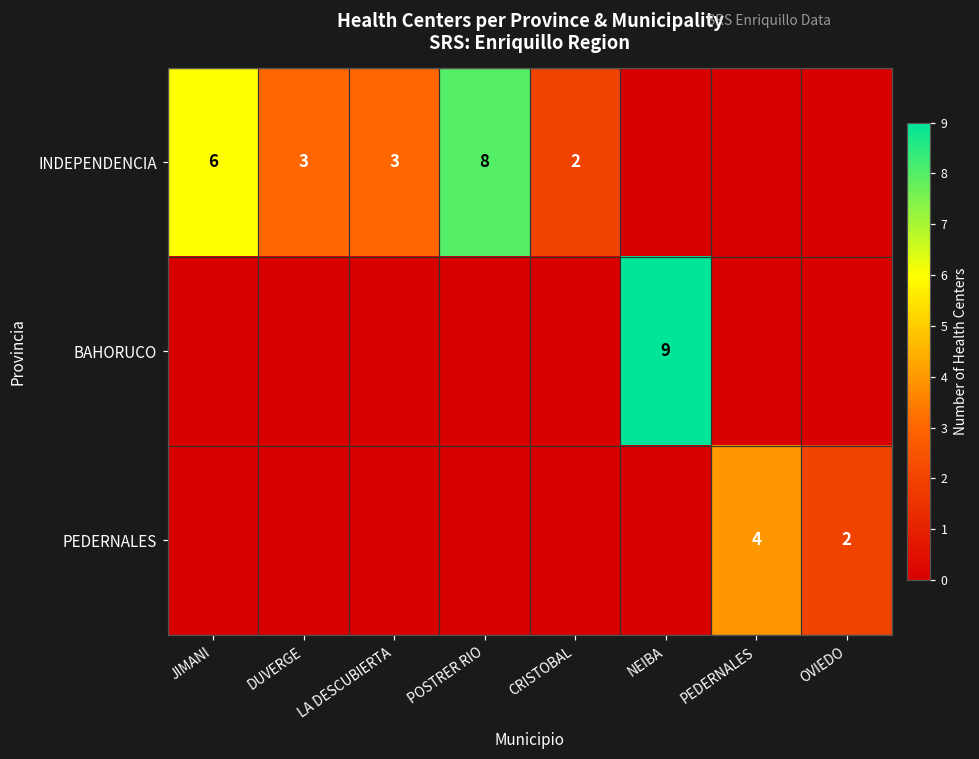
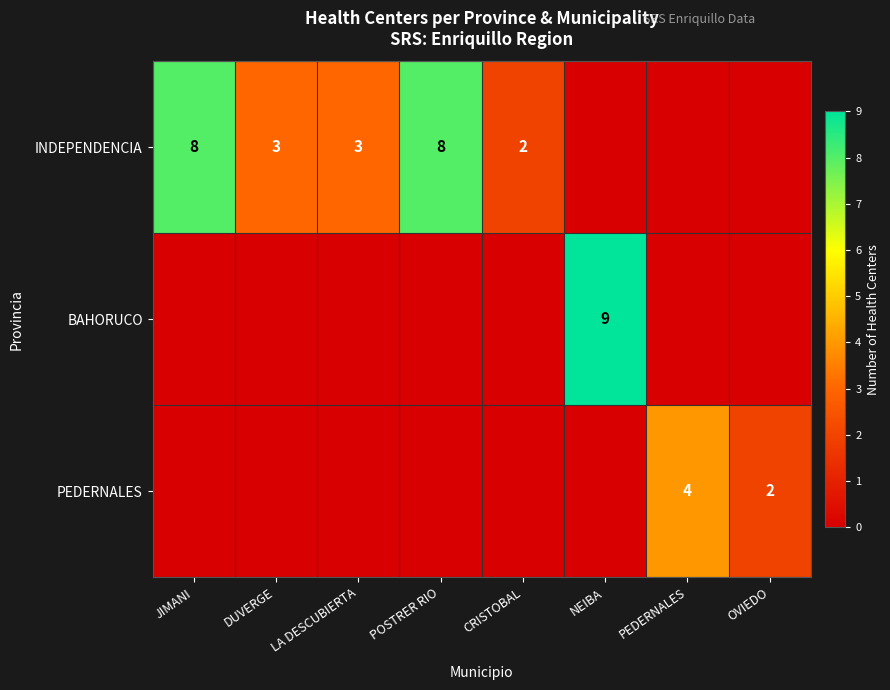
  {
    "INDEPENDENCIA": {
-     "JIMANI": 6,
+     "JIMANI": 8,
      "DUVERGE": 3,
      "LA DESCUBIERTA": 3,
      "POSTRER RIO": 8,
      "CRISTOBAL": 2
    },
    "BAHORUCO": {
      "NEIBA": 9
    },
    "PEDERNALES": {
      "PEDERNALES": 4,
      "OVIEDO": 2
    }
  }
